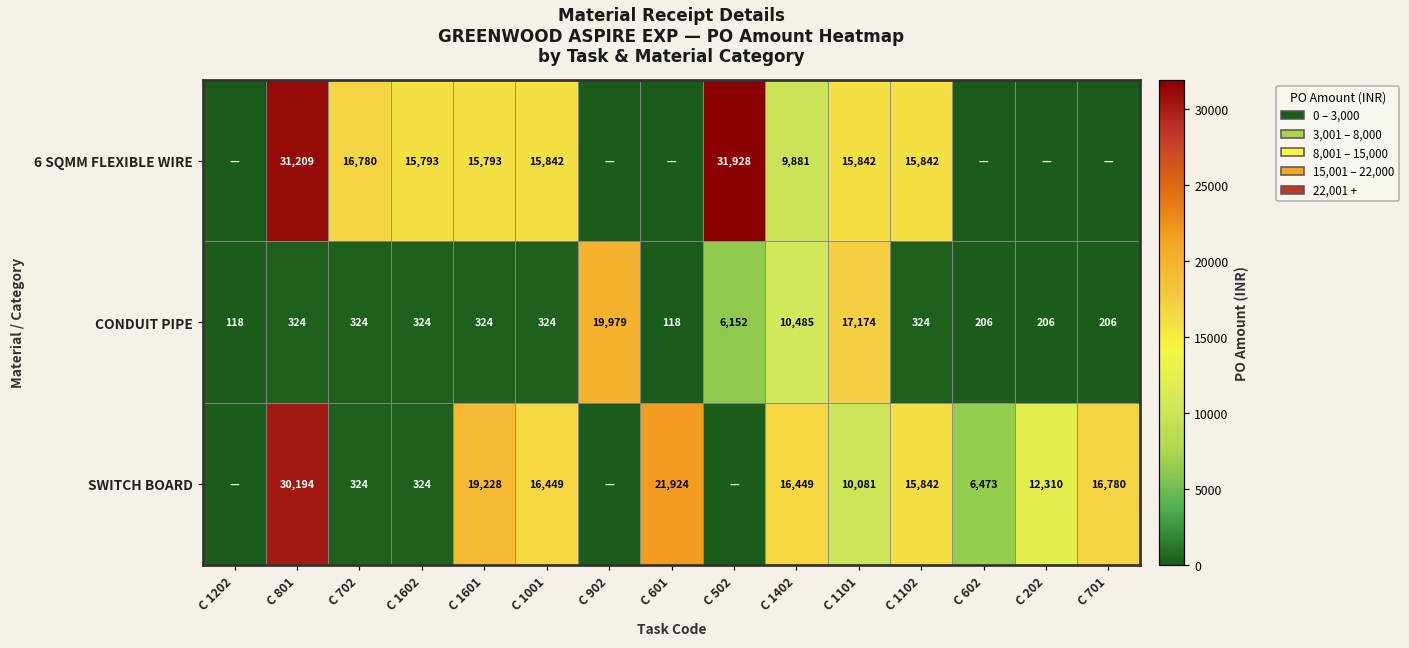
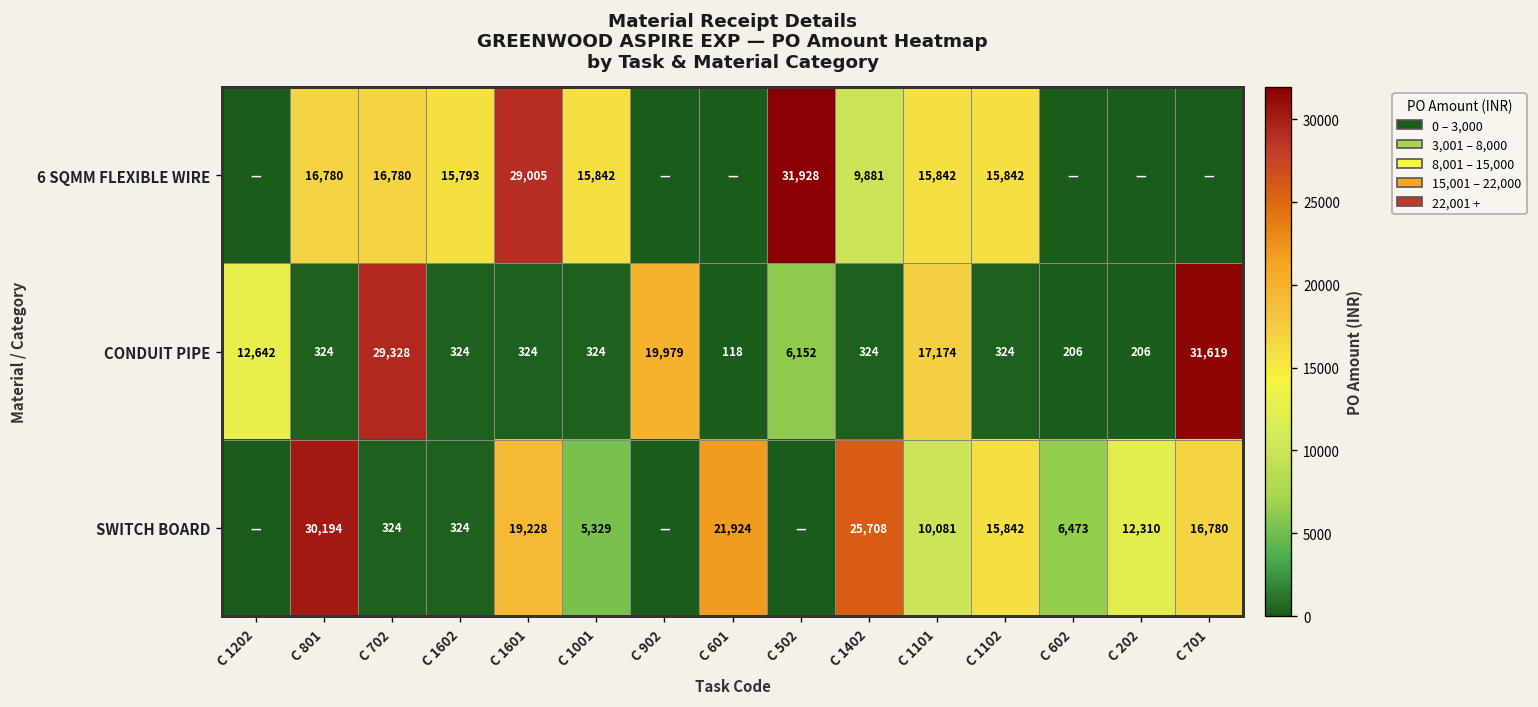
  {
    "6 SQMM FLEXIBLE WIRE": {
-     "C 801": "31,209",
+     "C 801": "16,780",
      "C 702": "16,780",
      "C 1602": "15,793",
-     "C 1601": "15,793",
+     "C 1601": "29,005",
      "C 1001": "15,842",
      "C 502": "31,928",
      "C 1402": "9,881",
      "C 1101": "15,842",
      "C 1102": "15,842"
    },
    "CONDUIT PIPE": {
-     "C 1202": "118",
+     "C 1202": "12,642",
      "C 801": "324",
-     "C 702": "324",
+     "C 702": "29,328",
      "C 1602": "324",
      "C 1601": "324",
      "C 1001": "324",
      "C 902": "19,979",
      "C 601": "118",
      "C 502": "6,152",
-     "C 1402": "10,485",
+     "C 1402": "324",
      "C 1101": "17,174",
      "C 1102": "324",
      "C 602": "206",
      "C 202": "206",
-     "C 701": "206"
+     "C 701": "31,619"
    },
    "SWITCH BOARD": {
      "C 801": "30,194",
      "C 702": "324",
      "C 1602": "324",
      "C 1601": "19,228",
-     "C 1001": "16,449",
+     "C 1001": "5,329",
      "C 601": "21,924",
-     "C 1402": "16,449",
+     "C 1402": "25,708",
      "C 1101": "10,081",
      "C 1102": "15,842",
      "C 602": "6,473",
      "C 202": "12,310",
      "C 701": "16,780"
    }
  }
